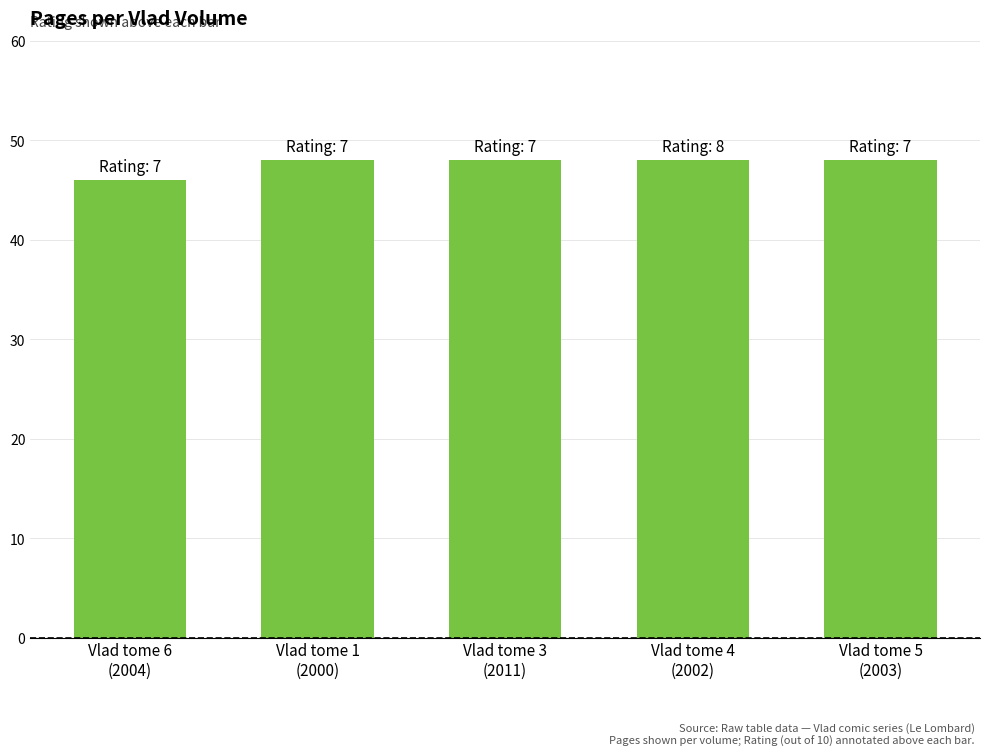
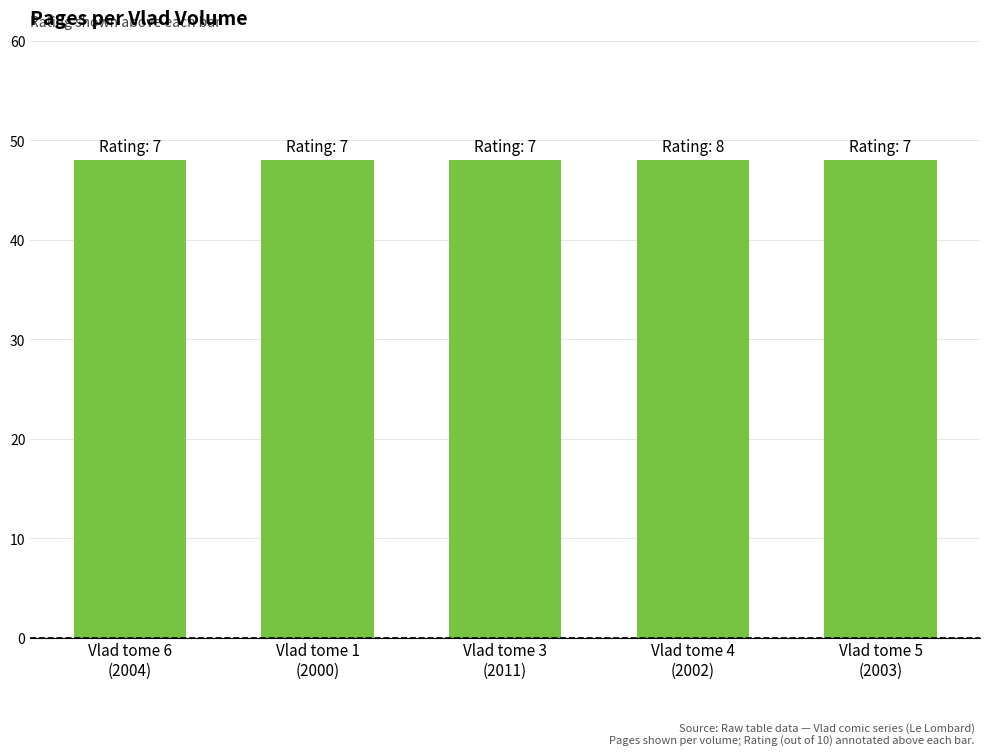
  {
-   "Vlad tome 6 (2004)": 46
+   "Vlad tome 6 (2004)": 48
  }
